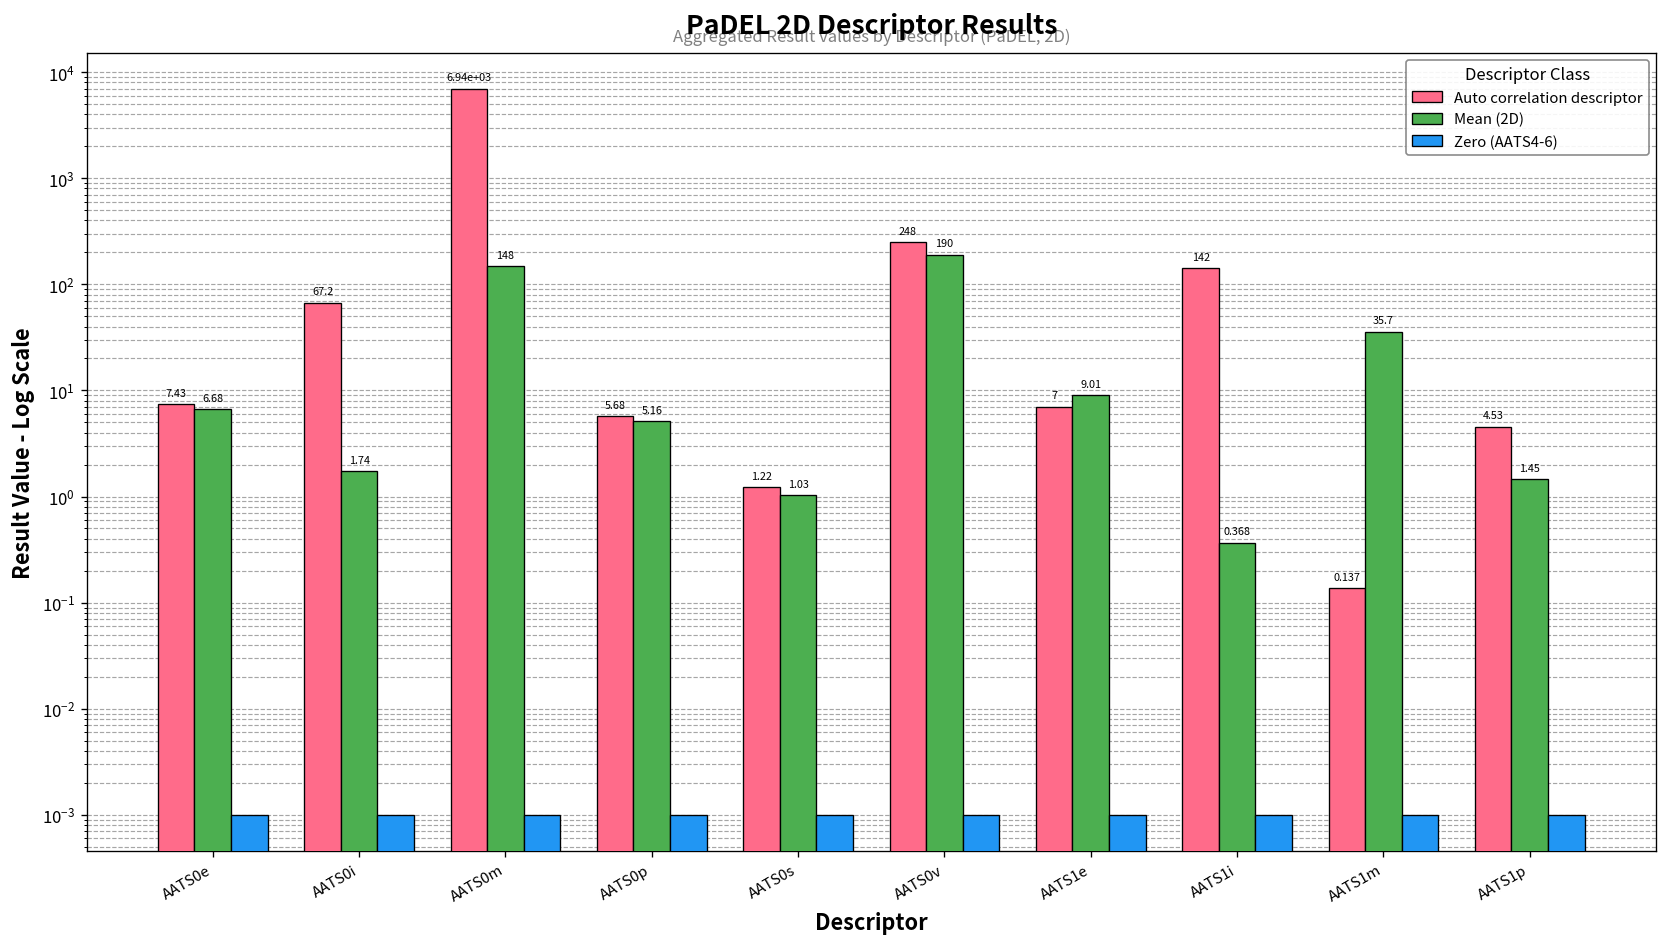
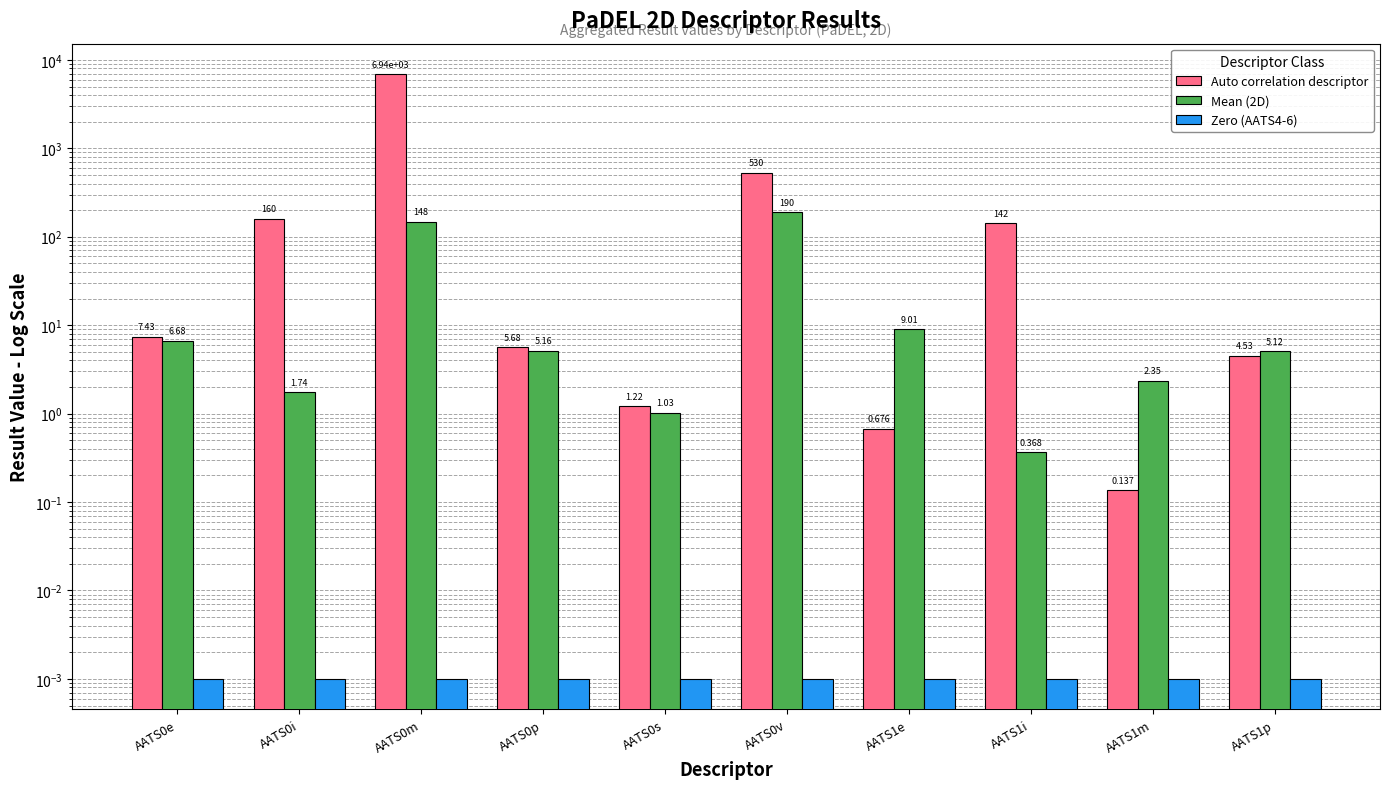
  {
    "Auto correlation descriptor": {
      "AATS0e": "7.43",
-     "AATS0i": "67.2",
+     "AATS0i": "160",
      "AATS0m": "6.94e+03",
      "AATS0p": "5.68",
      "AATS0s": "1.22",
-     "AATS0v": "248",
-     "AATS1e": "7",
+     "AATS0v": "530",
+     "AATS1e": "0.676",
      "AATS1i": "142",
      "AATS1m": "0.137",
      "AATS1p": "4.53"
    },
    "Mean (2D)": {
      "AATS0e": "6.68",
      "AATS0i": "1.74",
      "AATS0m": "148",
      "AATS0p": "5.16",
      "AATS0s": "1.03",
      "AATS0v": "190",
      "AATS1e": "9.01",
      "AATS1i": "0.368",
-     "AATS1m": "35.7",
-     "AATS1p": "1.45"
+     "AATS1m": "2.35",
+     "AATS1p": "5.12"
    },
    "Zero (AATS4-6)": {
      "AATS0e": "0.0010",
      "AATS0i": "0.0010",
      "AATS0m": "0.0010",
      "AATS0p": "0.0010",
      "AATS0s": "0.0010",
      "AATS0v": "0.0010",
      "AATS1e": "0.0010",
      "AATS1i": "0.0010",
      "AATS1m": "0.0010",
      "AATS1p": "0.0010"
    }
  }
